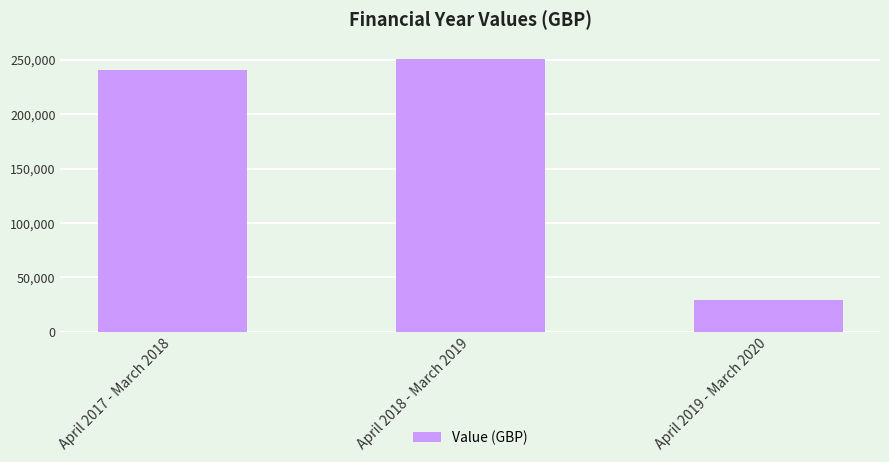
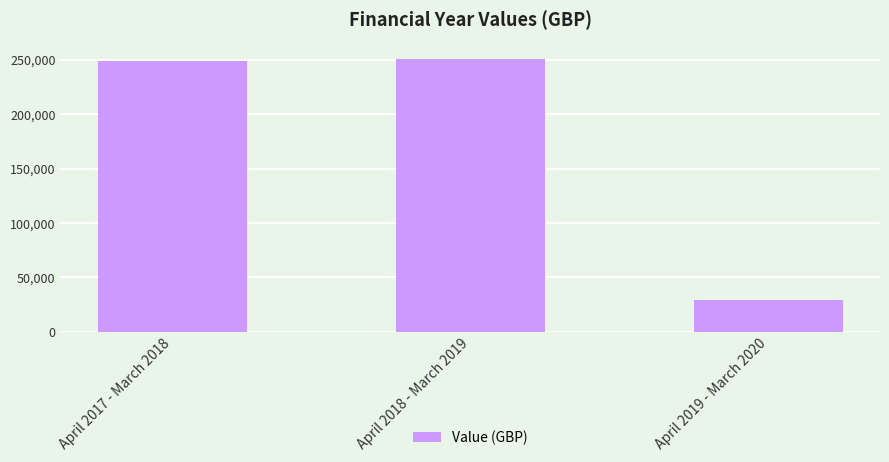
  {
-   "April 2017 - March 2018": "241,000",
+   "April 2017 - March 2018": "249,000",
    "April 2018 - March 2019": "251,000",
    "April 2019 - March 2020": "29,000"
  }
